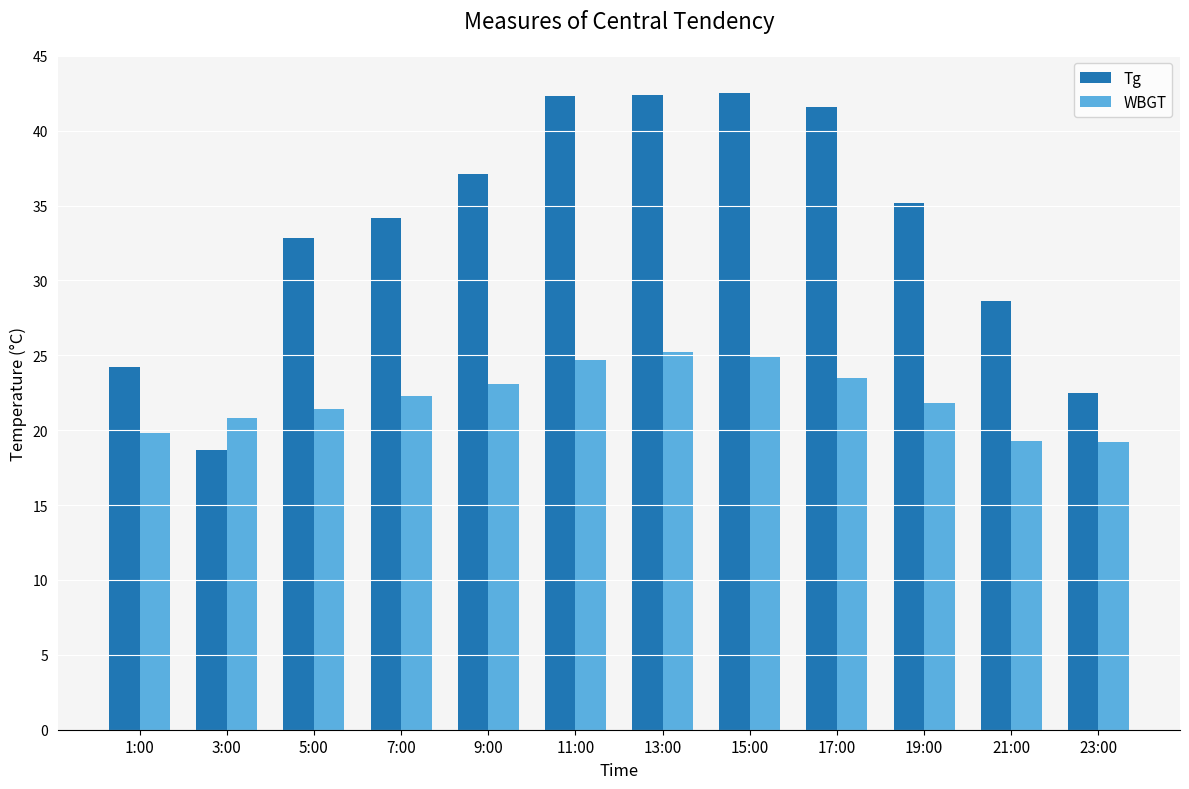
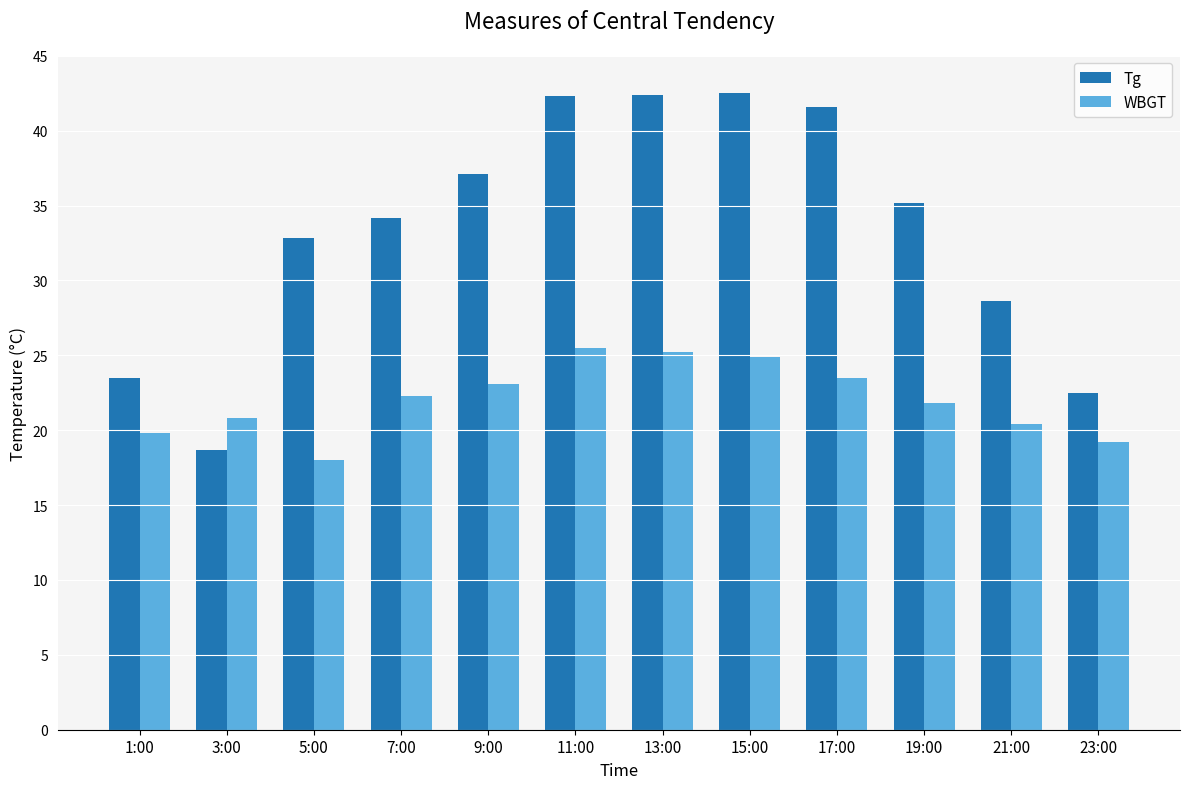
  {
    "Tg": {
-     "1:00": 24.2,
+     "1:00": 23.5,
      "3:00": 18.7,
      "5:00": 32.8,
      "7:00": 34.2,
      "9:00": 37.1,
      "11:00": 42.3,
      "13:00": 42.4,
      "15:00": 42.5,
      "17:00": 41.6,
      "19:00": 35.2,
      "21:00": 28.6,
      "23:00": 22.5
    },
    "WBGT": {
      "1:00": 19.8,
      "3:00": 20.8,
-     "5:00": 21.4,
+     "5:00": 18.0,
      "7:00": 22.3,
      "9:00": 23.1,
-     "11:00": 24.7,
+     "11:00": 25.5,
      "13:00": 25.2,
      "15:00": 24.9,
      "17:00": 23.5,
      "19:00": 21.8,
-     "21:00": 19.3,
+     "21:00": 20.4,
      "23:00": 19.2
    }
  }
